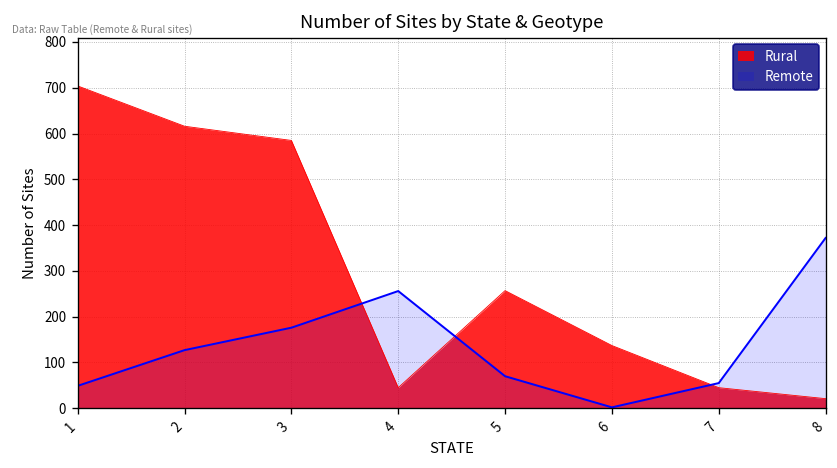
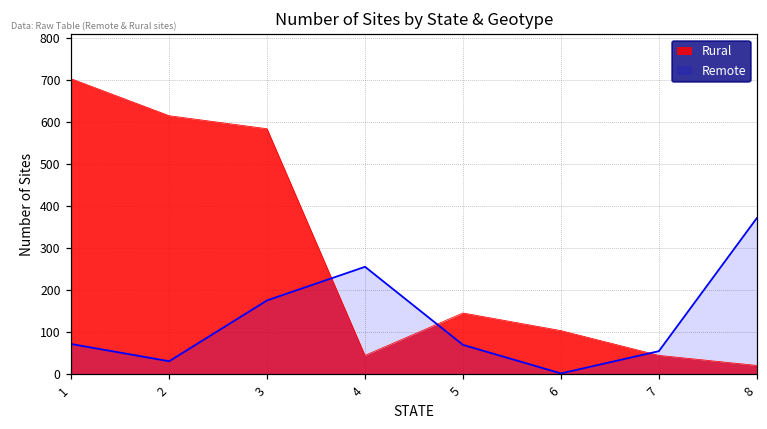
  {
    "Rural": {
      "1": 700,
      "2": 620,
      "3": 590,
      "4": 50,
-     "5": 260,
-     "6": 140,
+     "5": 150,
+     "6": 100,
      "7": 50,
      "8": 20
    },
    "Remote": {
-     "1": 50,
-     "2": 130,
+     "1": 70,
+     "2": 30,
      "3": 180,
      "4": 260,
      "5": 70,
      "6": 0,
      "7": 60,
      "8": 370
    }
  }
